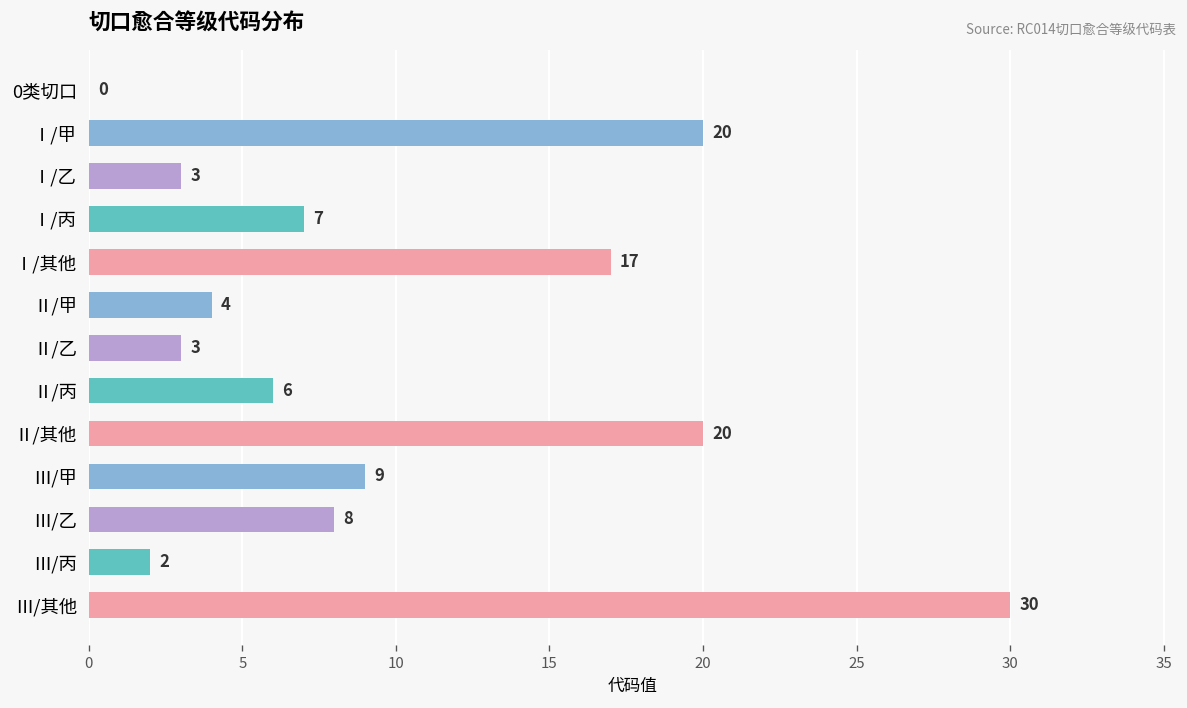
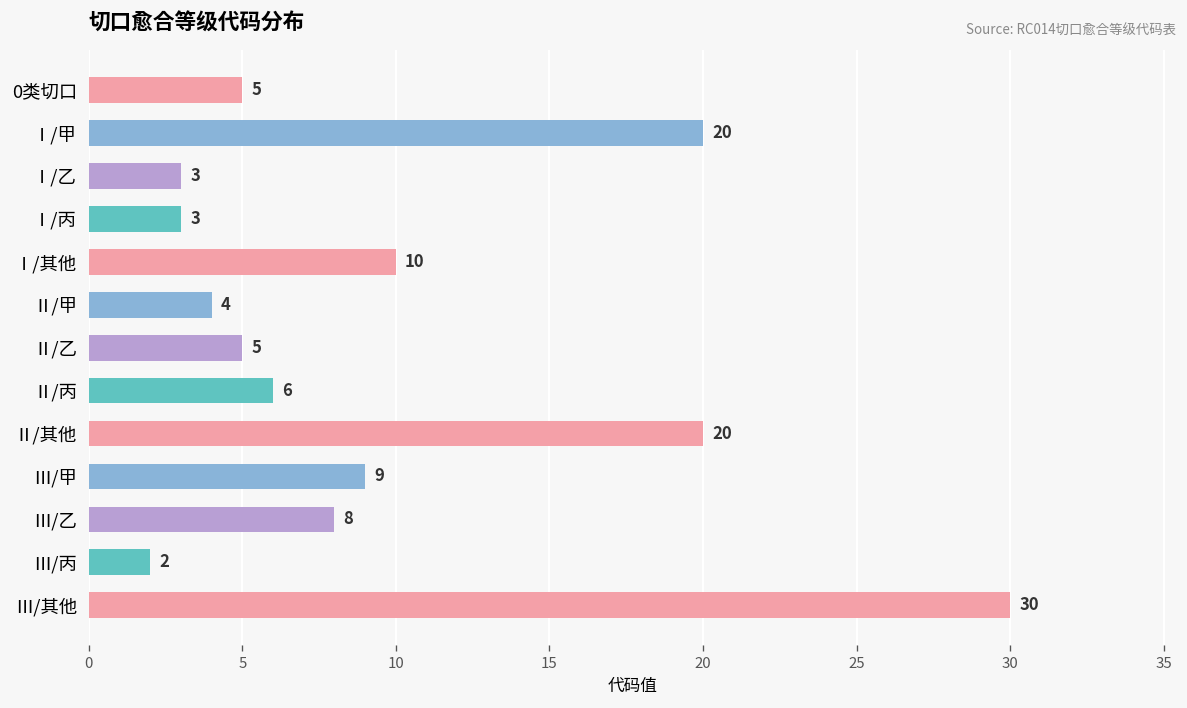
  {
-   "0类切口": 0,
+   "0类切口": 5,
    "Ⅰ/甲": 20,
    "Ⅰ/乙": 3,
-   "Ⅰ/丙": 7,
-   "Ⅰ/其他": 17,
+   "Ⅰ/丙": 3,
+   "Ⅰ/其他": 10,
    "Ⅱ/甲": 4,
-   "Ⅱ/乙": 3,
+   "Ⅱ/乙": 5,
    "Ⅱ/丙": 6,
    "Ⅱ/其他": 20,
    "Ⅲ/甲": 9,
    "Ⅲ/乙": 8,
    "Ⅲ/丙": 2,
    "Ⅲ/其他": 30
  }
